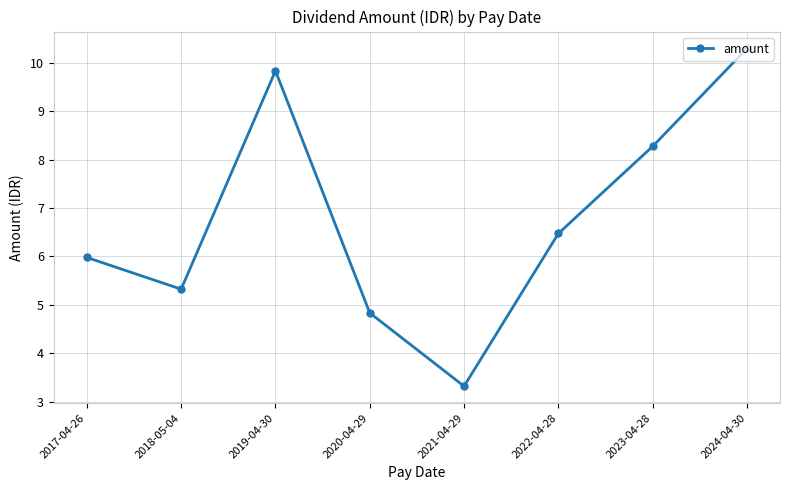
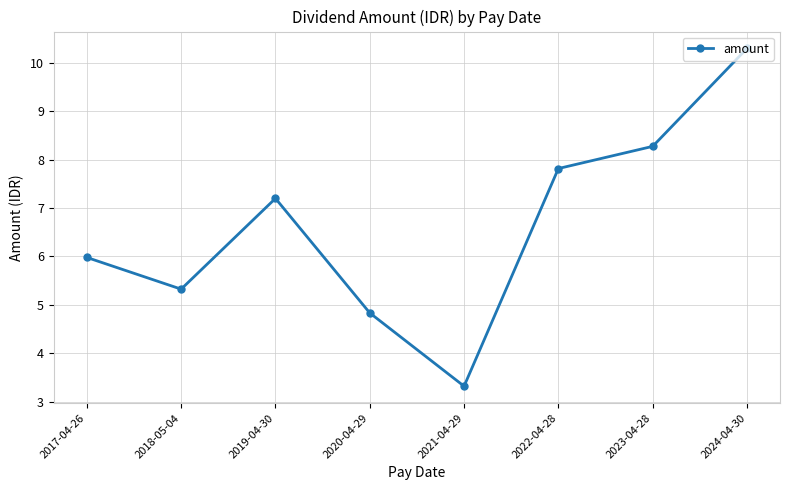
  {
    "2017-04-26": 6.0,
    "2018-05-04": 5.3,
-   "2019-04-30": 9.8,
+   "2019-04-30": 7.2,
    "2020-04-29": 4.8,
    "2021-04-29": 3.3,
-   "2022-04-28": 6.5,
+   "2022-04-28": 7.8,
    "2023-04-28": 8.3
  }
